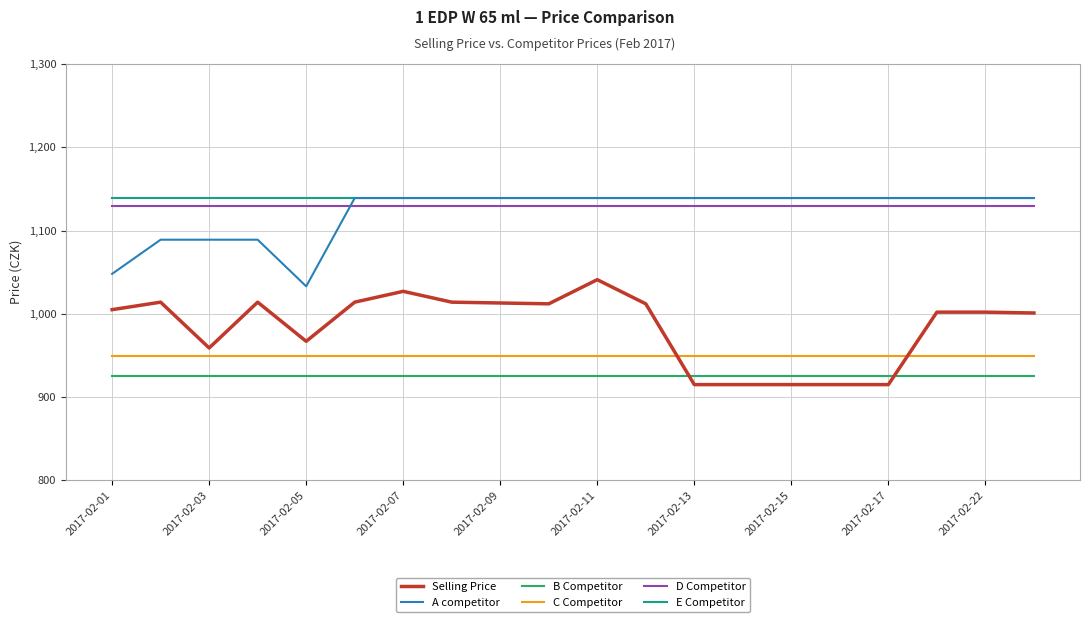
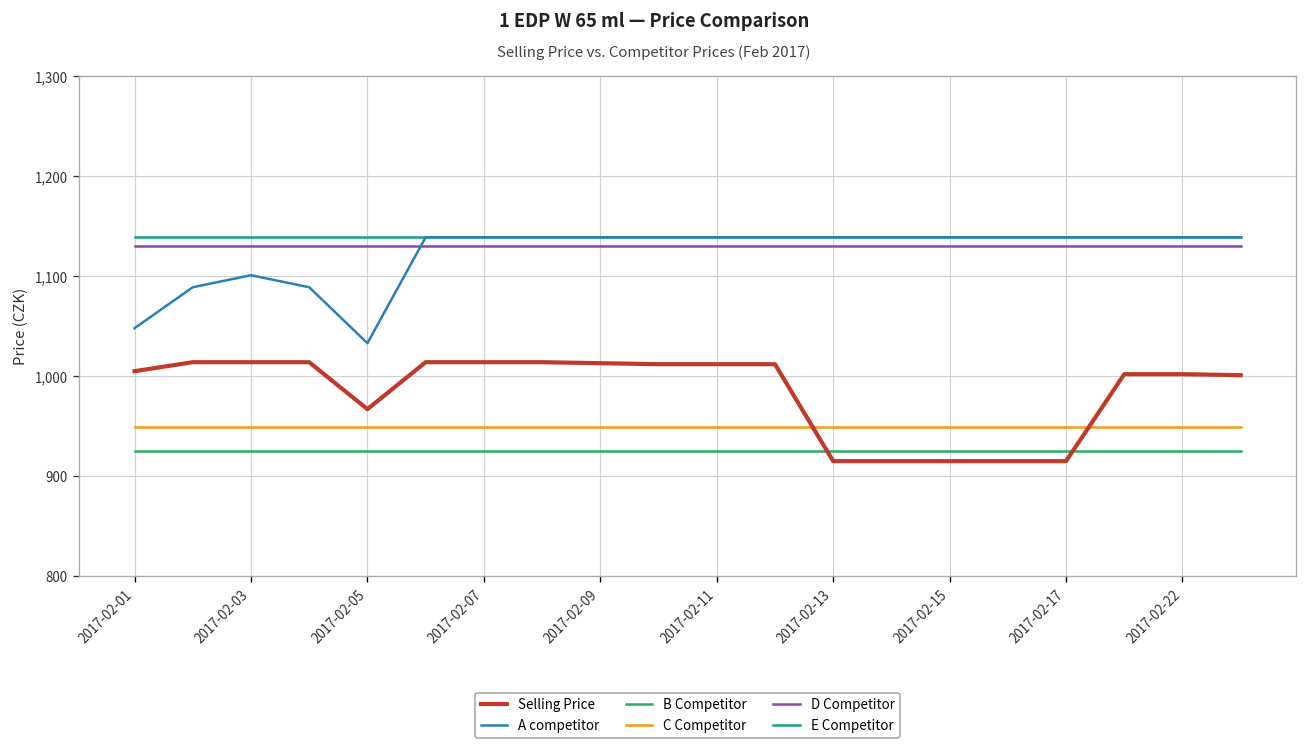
  {
    "Selling Price": {
      "2017-02-01": "1,010",
-     "2017-02-03": "960",
+     "2017-02-03": "1,010",
      "2017-02-05": "970",
-     "2017-02-07": "1,030",
+     "2017-02-07": "1,010",
      "2017-02-09": "1,010",
-     "2017-02-11": "1,040",
+     "2017-02-11": "1,010",
      "2017-02-13": "920",
      "2017-02-15": "920",
      "2017-02-17": "920",
      "2017-02-22": "1,000"
    },
    "A competitor": {
      "2017-02-01": "1,050",
-     "2017-02-03": "1,090",
+     "2017-02-03": "1,100",
      "2017-02-05": "1,030"
    },
    "C Competitor": {
      "2017-02-01": "950",
      "2017-02-03": "950",
      "2017-02-05": "950",
      "2017-02-07": "950",
      "2017-02-09": "950",
      "2017-02-11": "950",
      "2017-02-13": "950",
      "2017-02-15": "950",
      "2017-02-17": "950",
      "2017-02-22": "950"
    },
    "D Competitor": {
      "2017-02-01": "1,130",
      "2017-02-03": "1,130",
      "2017-02-05": "1,130",
      "2017-02-07": "1,130",
      "2017-02-09": "1,130",
      "2017-02-11": "1,130",
      "2017-02-13": "1,130",
      "2017-02-15": "1,130",
      "2017-02-17": "1,130",
      "2017-02-22": "1,130"
    }
  }
